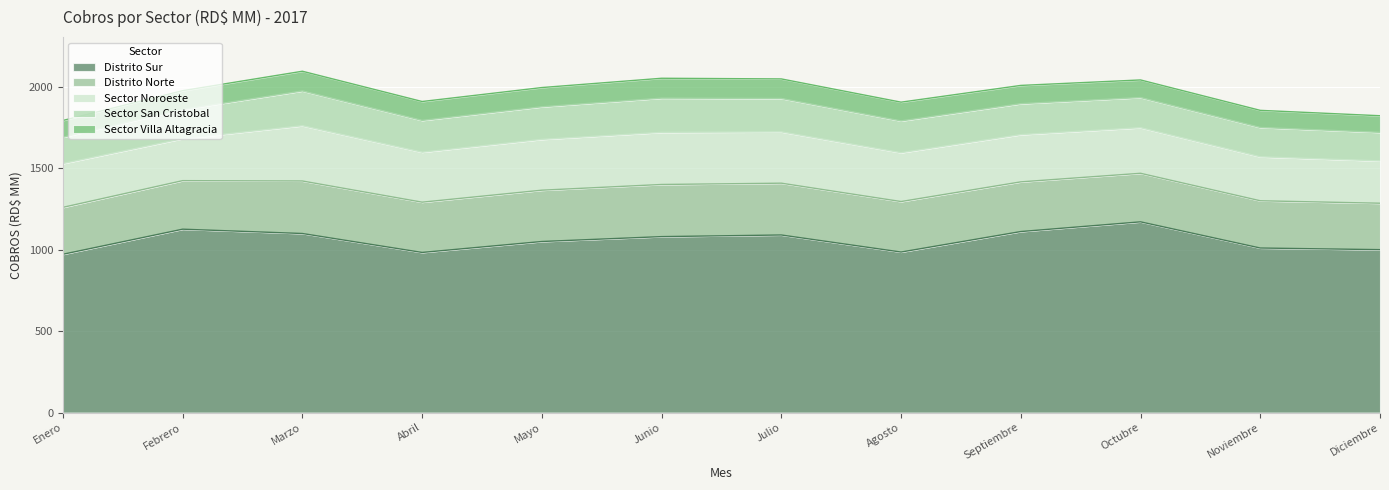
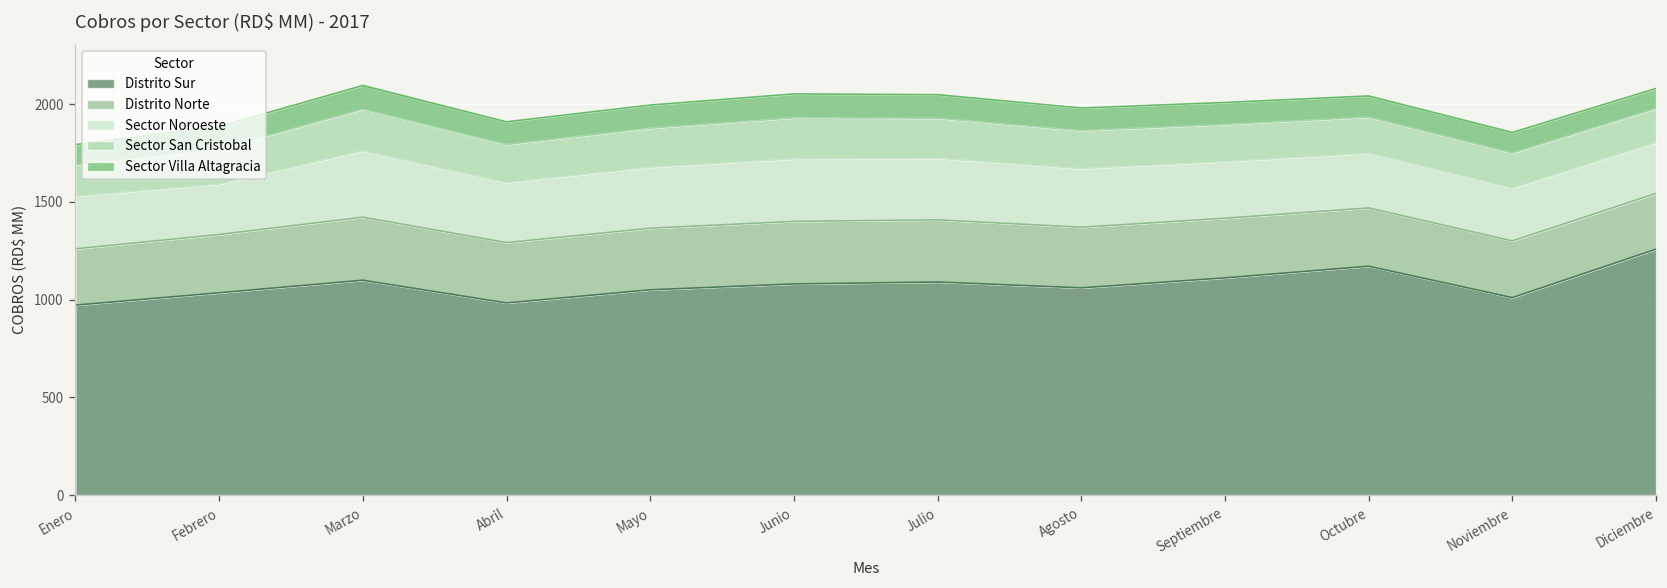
  {
    "Distrito Sur": {
      "Enero": 970,
-     "Febrero": 1130,
+     "Febrero": 1030,
      "Marzo": 1100,
      "Abril": 980,
      "Mayo": 1050,
      "Junio": 1080,
      "Julio": 1090,
-     "Agosto": 990,
+     "Agosto": 1060,
      "Septiembre": 1110,
      "Octubre": 1170,
      "Noviembre": 1010,
-     "Diciembre": 1000
+     "Diciembre": 1260
    }
  }
